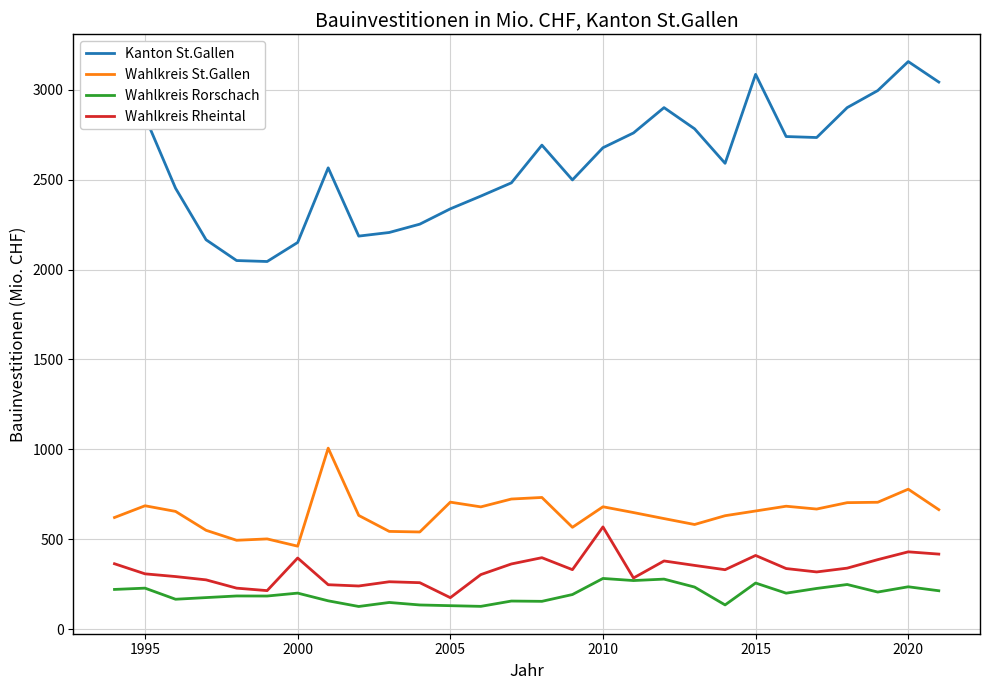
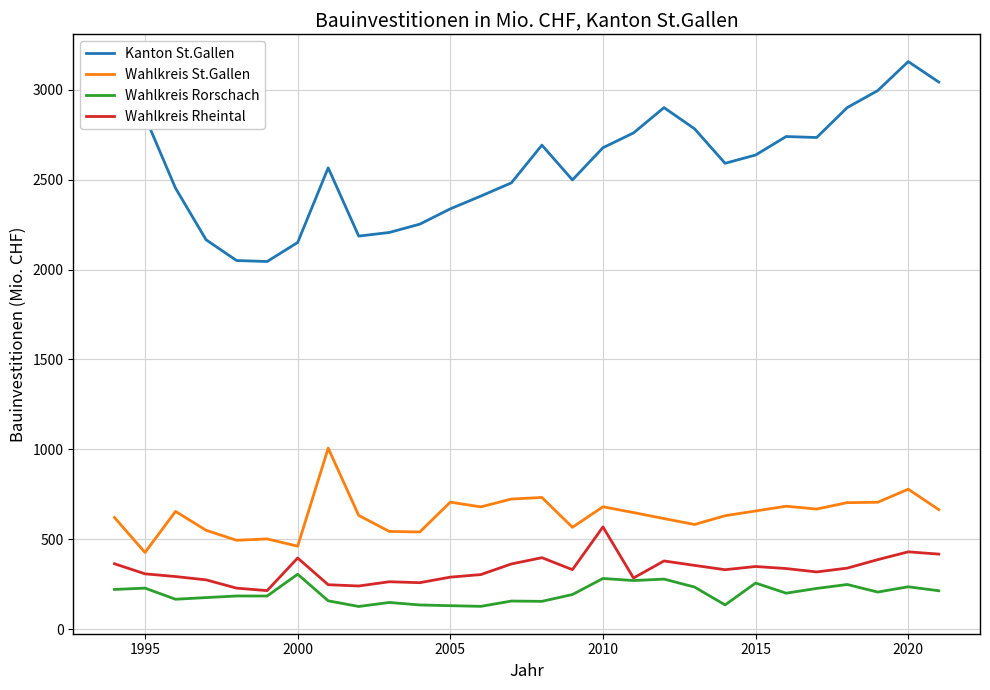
  {
    "Kanton St.Gallen": {
      "2000": 2150,
      "2005": 2340,
      "2010": 2680,
-     "2015": 3080,
+     "2015": 2640,
      "2020": 3160
    },
    "Wahlkreis St.Gallen": {
-     "1995": 690,
+     "1995": 430,
      "2000": 460,
      "2005": 710,
      "2010": 680,
      "2015": 660,
      "2020": 780
    },
    "Wahlkreis Rorschach": {
      "1995": 230,
-     "2000": 200,
+     "2000": 310,
      "2005": 130,
      "2010": 280,
      "2015": 260,
      "2020": 240
    },
    "Wahlkreis Rheintal": {
      "1995": 310,
      "2000": 400,
-     "2005": 180,
+     "2005": 290,
      "2010": 570,
-     "2015": 410,
+     "2015": 350,
      "2020": 430
    }
  }
